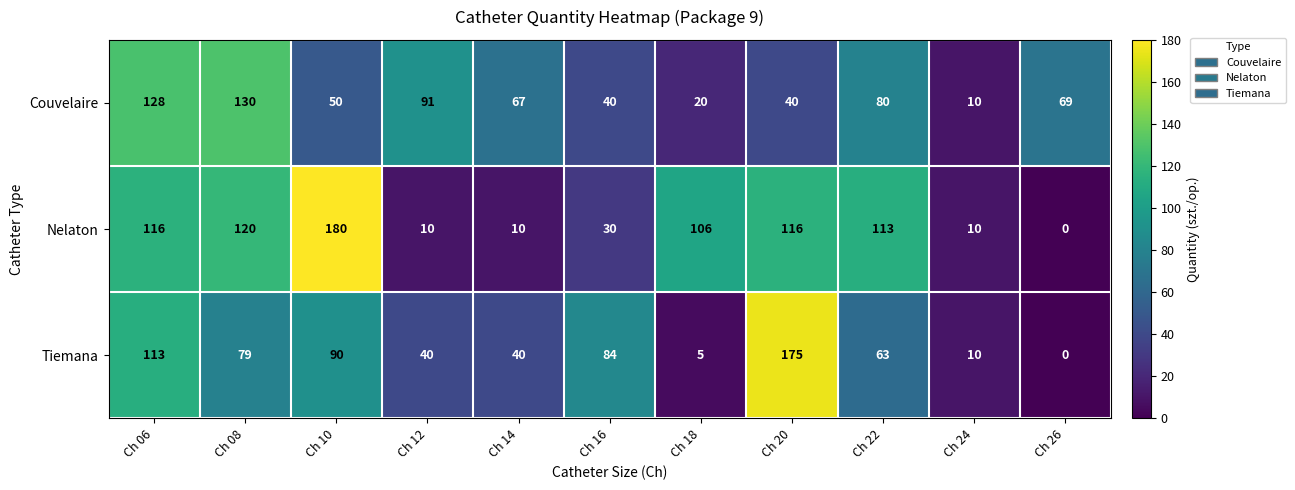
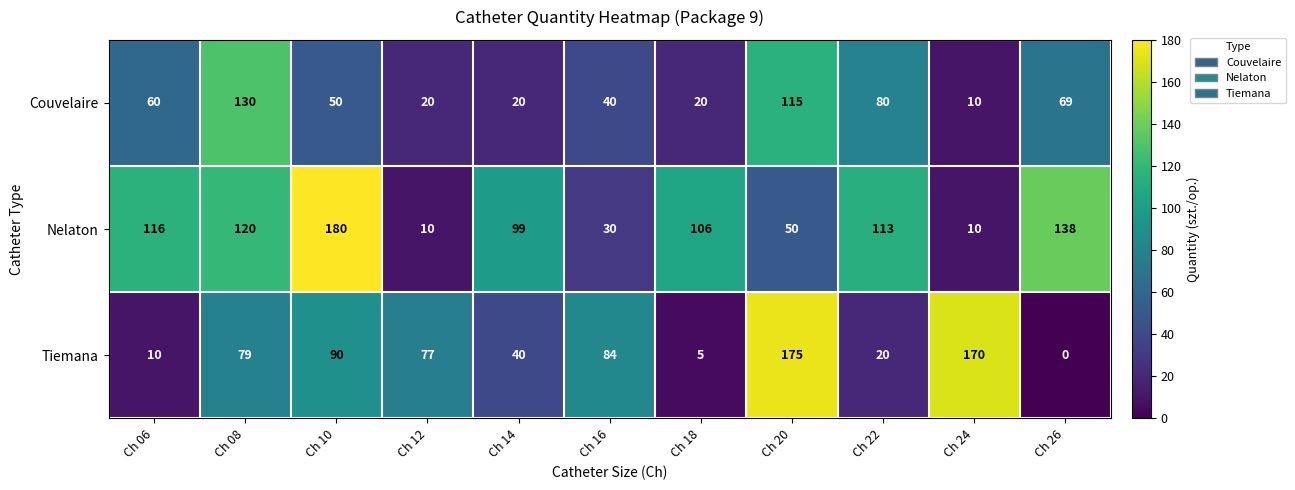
  {
    "Couvelaire": {
-     "Ch 06": 128,
+     "Ch 06": 60,
      "Ch 08": 130,
      "Ch 10": 50,
-     "Ch 12": 91,
-     "Ch 14": 67,
+     "Ch 12": 20,
+     "Ch 14": 20,
      "Ch 16": 40,
      "Ch 18": 20,
-     "Ch 20": 40,
+     "Ch 20": 115,
      "Ch 22": 80,
      "Ch 24": 10,
      "Ch 26": 69
    },
    "Nelaton": {
      "Ch 06": 116,
      "Ch 08": 120,
      "Ch 10": 180,
      "Ch 12": 10,
-     "Ch 14": 10,
+     "Ch 14": 99,
      "Ch 16": 30,
      "Ch 18": 106,
-     "Ch 20": 116,
+     "Ch 20": 50,
      "Ch 22": 113,
      "Ch 24": 10,
-     "Ch 26": 0
+     "Ch 26": 138
    },
    "Tiemana": {
-     "Ch 06": 113,
+     "Ch 06": 10,
      "Ch 08": 79,
      "Ch 10": 90,
-     "Ch 12": 40,
+     "Ch 12": 77,
      "Ch 14": 40,
      "Ch 16": 84,
      "Ch 18": 5,
      "Ch 20": 175,
-     "Ch 22": 63,
-     "Ch 24": 10,
+     "Ch 22": 20,
+     "Ch 24": 170,
      "Ch 26": 0
    }
  }
